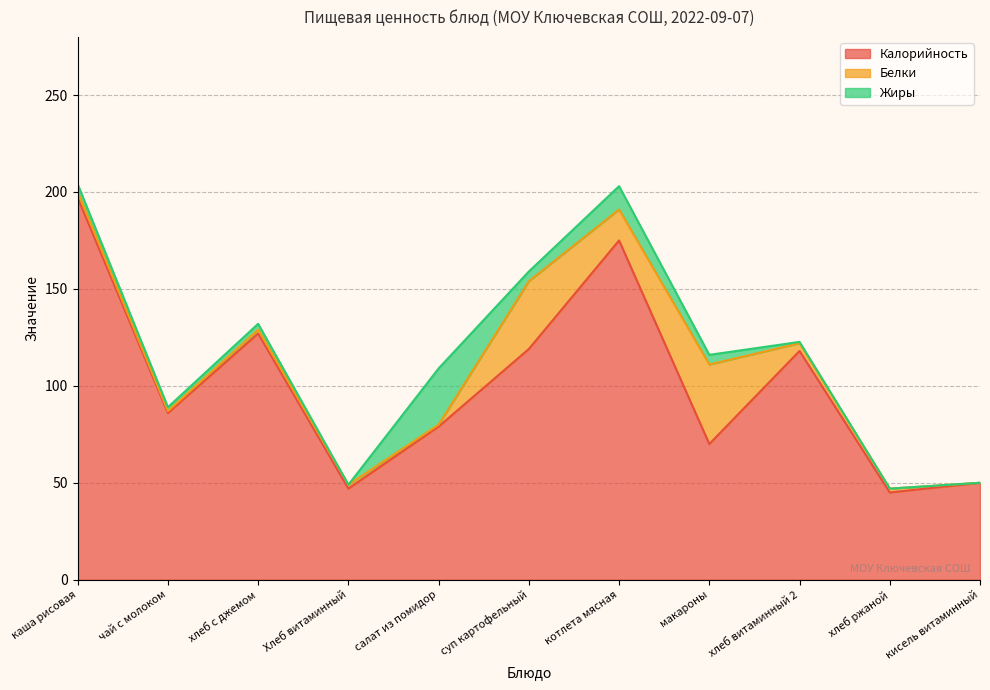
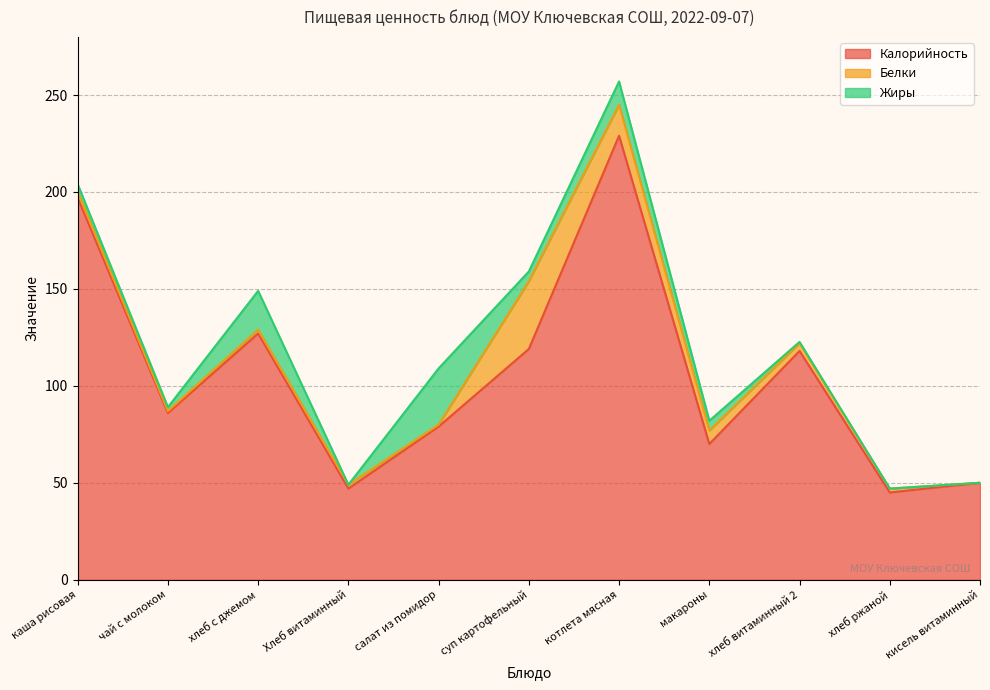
  {
    "Калорийность": {
      "каша рисовая": 197,
      "хлеб с джемом": 127,
      "Хлеб витаминный": 47,
      "суп картофельный": 119,
-     "котлета мясная": 175,
+     "котлета мясная": 229,
      "макароны": 70,
      "хлеб витаминный 2": 118,
      "хлеб ржаной": 45
    },
    "Белки": {
      "каша рисовая": 3,
      "хлеб с джемом": 2,
      "суп картофельный": 35,
      "котлета мясная": 16,
-     "макароны": 41
+     "макароны": 7
    },
    "Жиры": {
      "каша рисовая": 4,
      "чай с молоком": 2,
-     "хлеб с джемом": 3,
+     "хлеб с джемом": 20,
      "салат из помидор": 29,
      "суп картофельный": 5,
      "котлета мясная": 12,
      "макароны": 5
    }
  }
